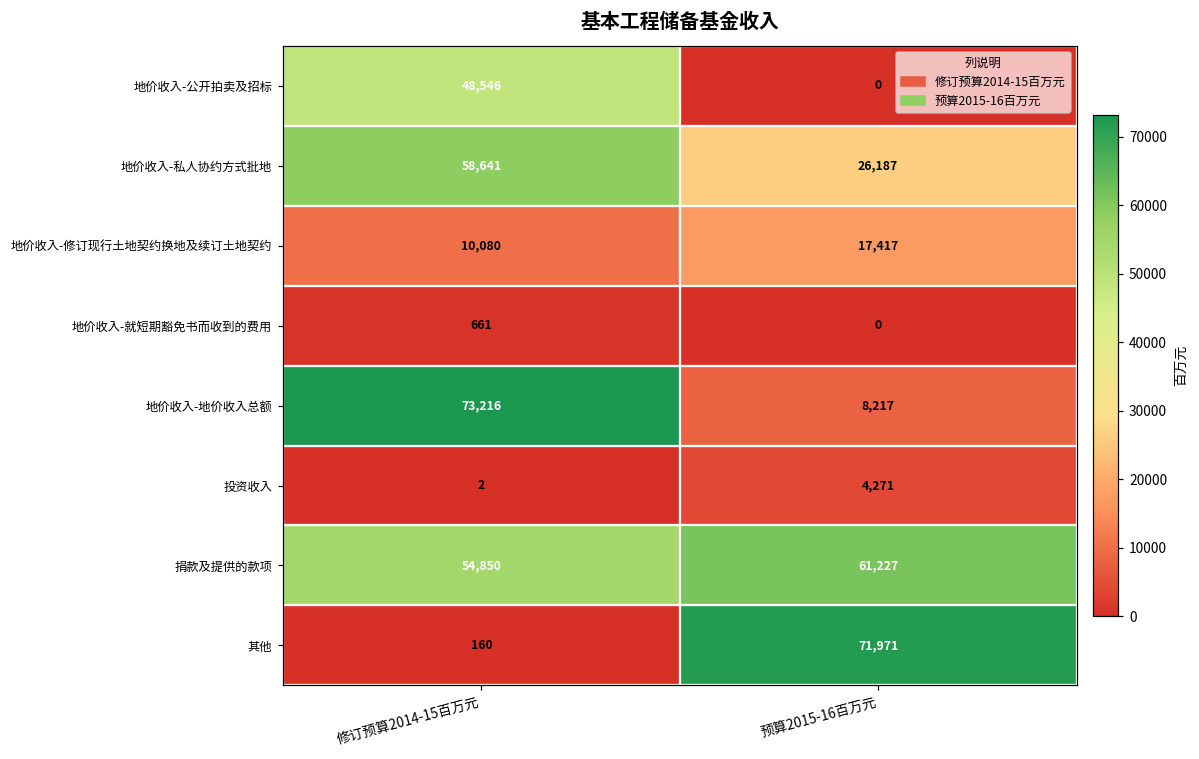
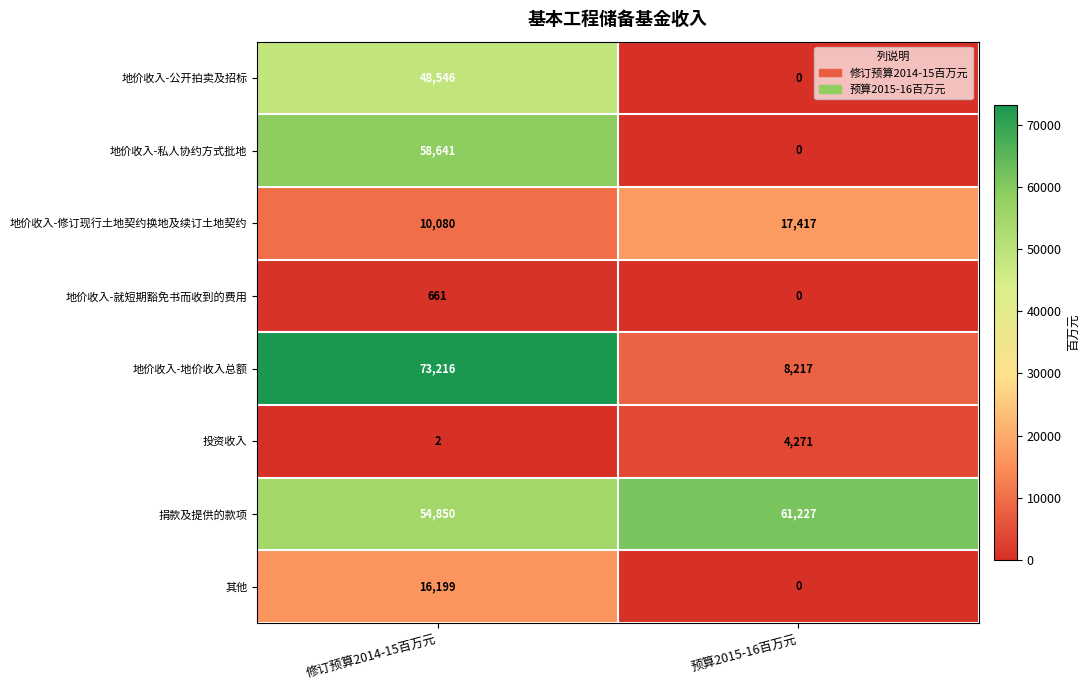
  {
    "地价收入-公开拍卖及招标": {
      "修订预算2014-15百万元": "48,546",
      "预算2015-16百万元": "0"
    },
    "地价收入-私人协约方式批地": {
      "修订预算2014-15百万元": "58,641",
-     "预算2015-16百万元": "26,187"
+     "预算2015-16百万元": "0"
    },
    "地价收入-修订现行土地契约换地及续订土地契约": {
      "修订预算2014-15百万元": "10,080",
      "预算2015-16百万元": "17,417"
    },
    "地价收入-就短期豁免书而收到的费用": {
      "修订预算2014-15百万元": "661",
      "预算2015-16百万元": "0"
    },
    "地价收入-地价收入总额": {
      "修订预算2014-15百万元": "73,216",
      "预算2015-16百万元": "8,217"
    },
    "投资收入": {
      "修订预算2014-15百万元": "2",
      "预算2015-16百万元": "4,271"
    },
    "捐款及提供的款项": {
      "修订预算2014-15百万元": "54,850",
      "预算2015-16百万元": "61,227"
    },
    "其他": {
-     "修订预算2014-15百万元": "160",
-     "预算2015-16百万元": "71,971"
+     "修订预算2014-15百万元": "16,199",
+     "预算2015-16百万元": "0"
    }
  }
